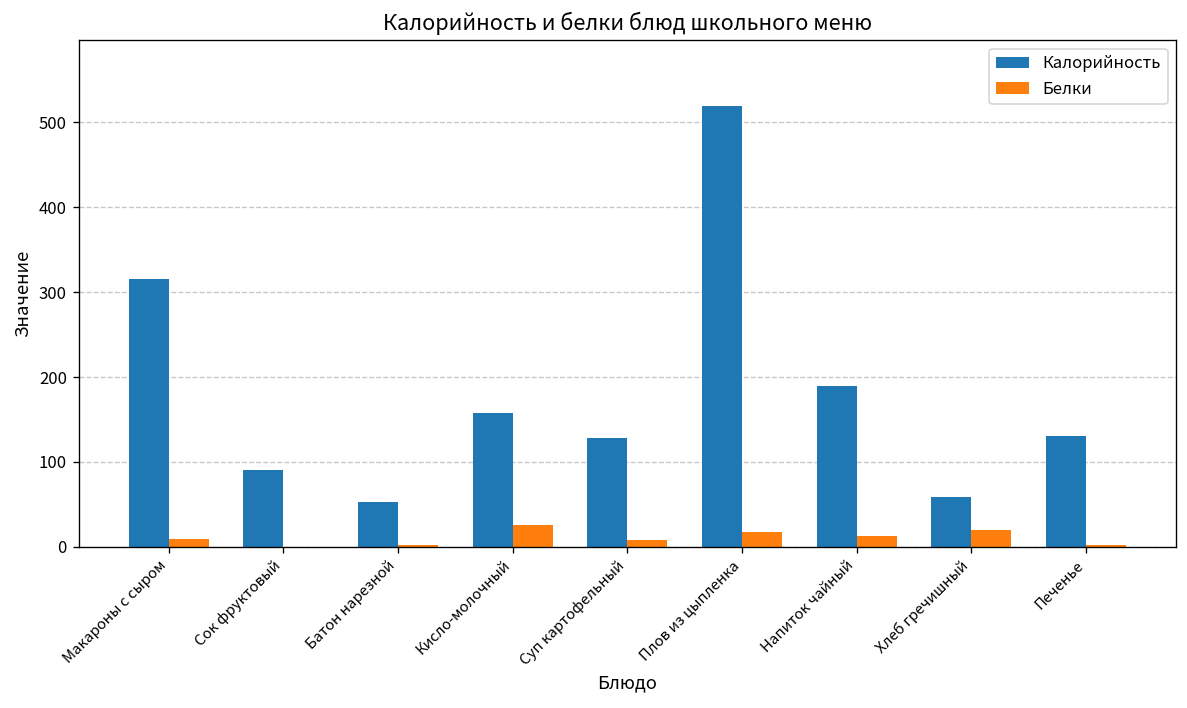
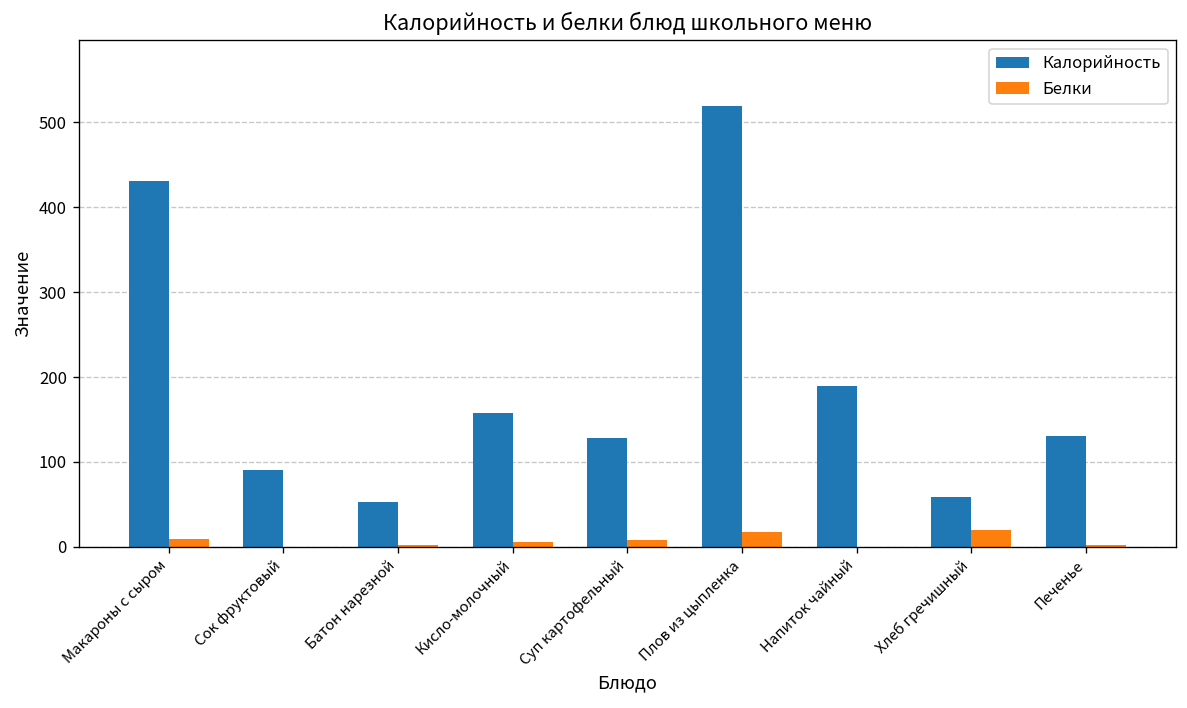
  {
    "Калорийность": {
-     "Макароны с сыром": 320,
+     "Макароны с сыром": 430,
      "Сок фруктовый": 90,
      "Батон нарезной": 50,
      "Кисло-молочный": 160,
      "Суп картофельный": 130,
      "Плов из цыпленка": 520,
      "Напиток чайный": 190,
      "Хлеб гречишный": 60,
      "Печенье": 130
    },
    "Белки": {
      "Макароны с сыром": 10,
      "Сок фруктовый": 0,
-     "Кисло-молочный": 30,
+     "Кисло-молочный": 10,
      "Суп картофельный": 10,
      "Плов из цыпленка": 20,
-     "Напиток чайный": 10,
+     "Напиток чайный": 0,
      "Хлеб гречишный": 20
    }
  }
